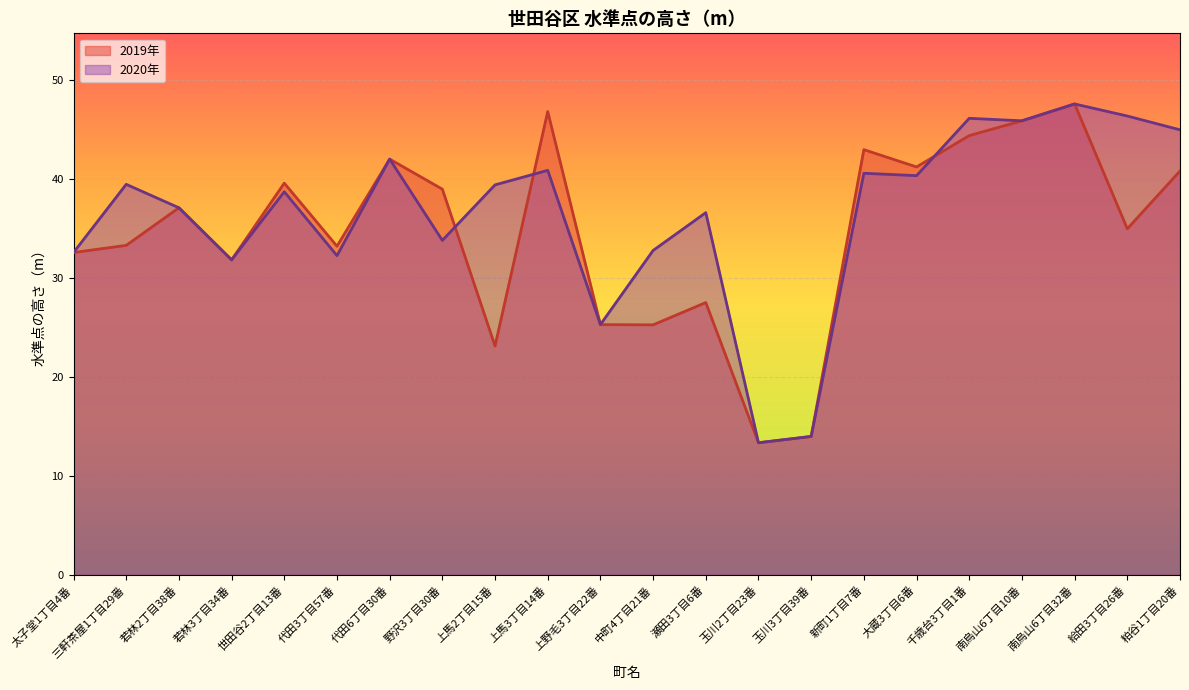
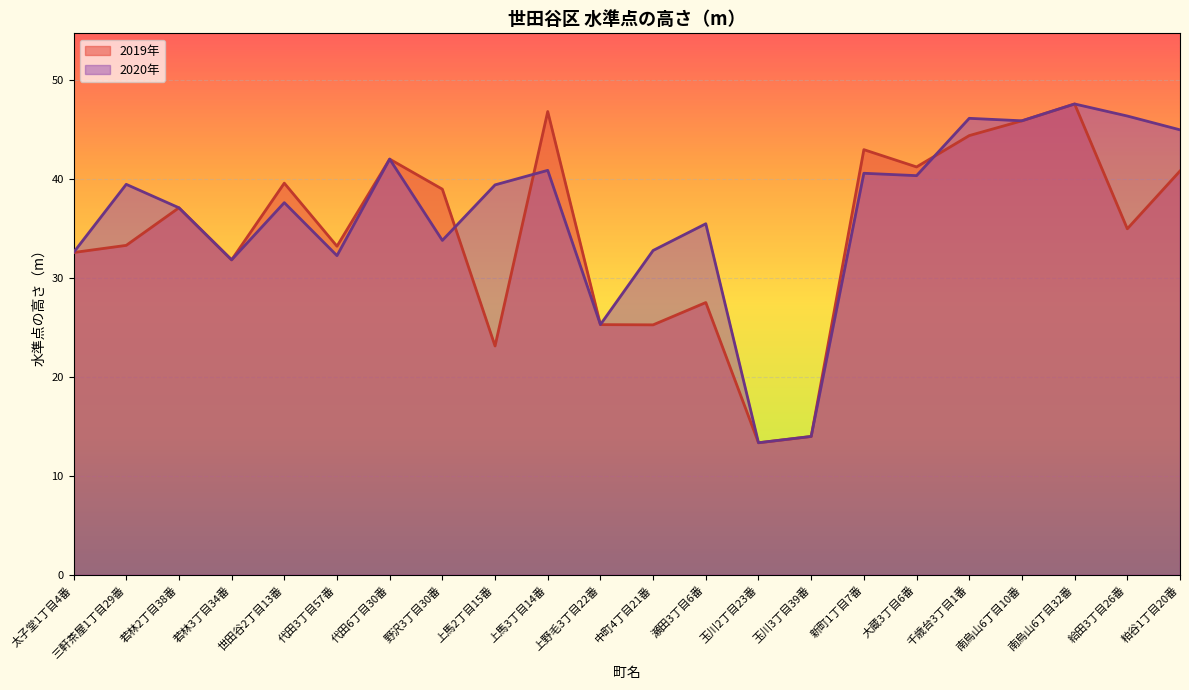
  {
    "2019年": {
      "三軒茶屋1丁目29番": 33,
      "世田谷2丁目13番": 40,
      "代田3丁目57番": 33,
      "野沢3丁目30番": 39,
      "上馬2丁目15番": 23,
      "上馬3丁目14番": 47,
      "中町4丁目21番": 25,
      "瀬田3丁目6番": 27,
      "新町1丁目7番": 43,
      "大蔵3丁目6番": 41,
      "千歳台3丁目1番": 44,
      "給田3丁目26番": 35,
      "粕谷1丁目20番": 41
    },
    "2020年": {
      "三軒茶屋1丁目29番": 39,
-     "世田谷2丁目13番": 39,
+     "世田谷2丁目13番": 38,
      "代田3丁目57番": 32,
      "野沢3丁目30番": 34,
      "上馬2丁目15番": 39,
      "上馬3丁目14番": 41,
      "中町4丁目21番": 33,
-     "瀬田3丁目6番": 37,
+     "瀬田3丁目6番": 35,
      "新町1丁目7番": 41,
      "大蔵3丁目6番": 40,
      "千歳台3丁目1番": 46,
      "給田3丁目26番": 46,
      "粕谷1丁目20番": 45
    }
  }
